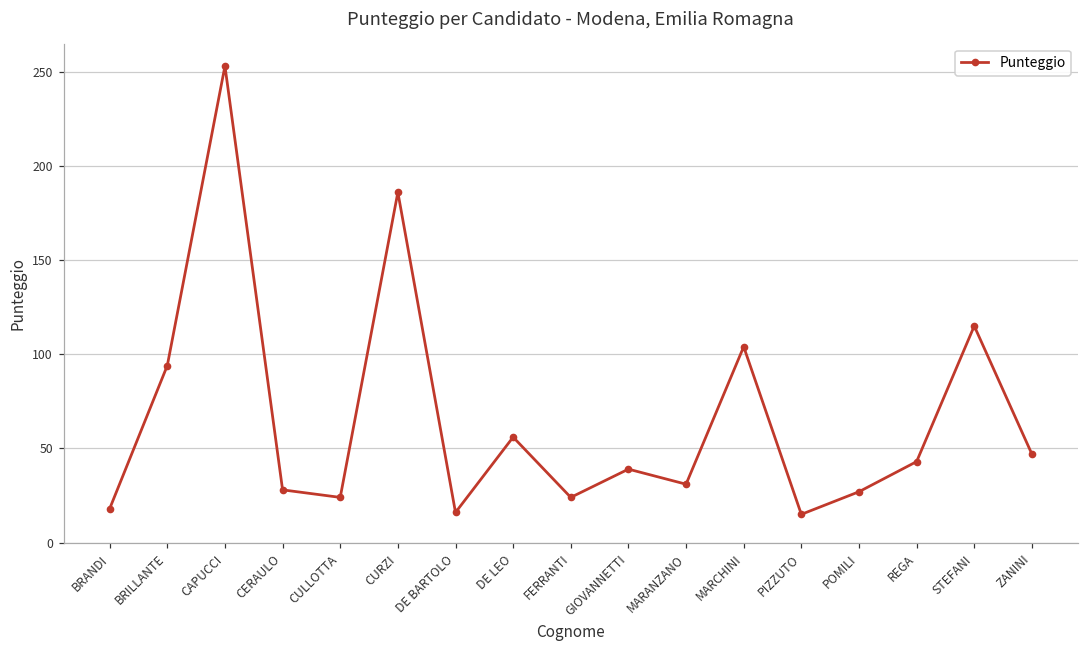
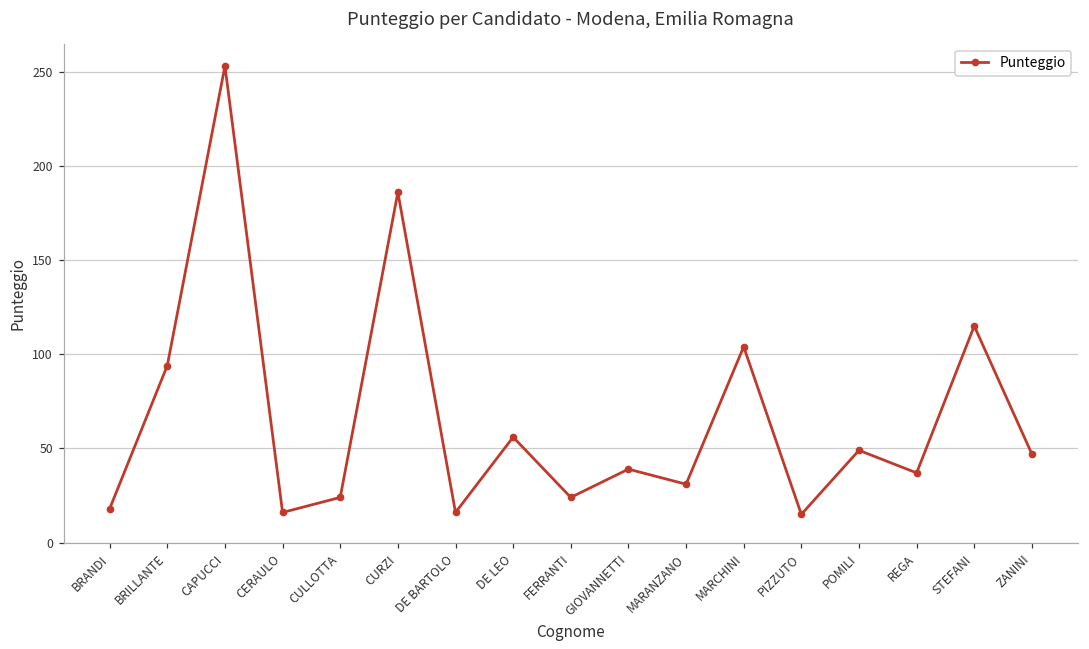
  {
    "BRANDI": 18,
    "BRILLANTE": 94,
    "CAPUCCI": 253,
-   "CERAULO": 28,
+   "CERAULO": 16,
    "CULLOTTA": 24,
    "CURZI": 186,
    "DE BARTOLO": 16,
    "DE LEO": 56,
    "FERRANTI": 24,
    "GIOVANNETTI": 39,
    "MARANZANO": 31,
    "MARCHINI": 104,
    "PIZZUTO": 15,
-   "POMILI": 27,
-   "REGA": 43,
+   "POMILI": 49,
+   "REGA": 37,
    "STEFANI": 115,
    "ZANINI": 47
  }
